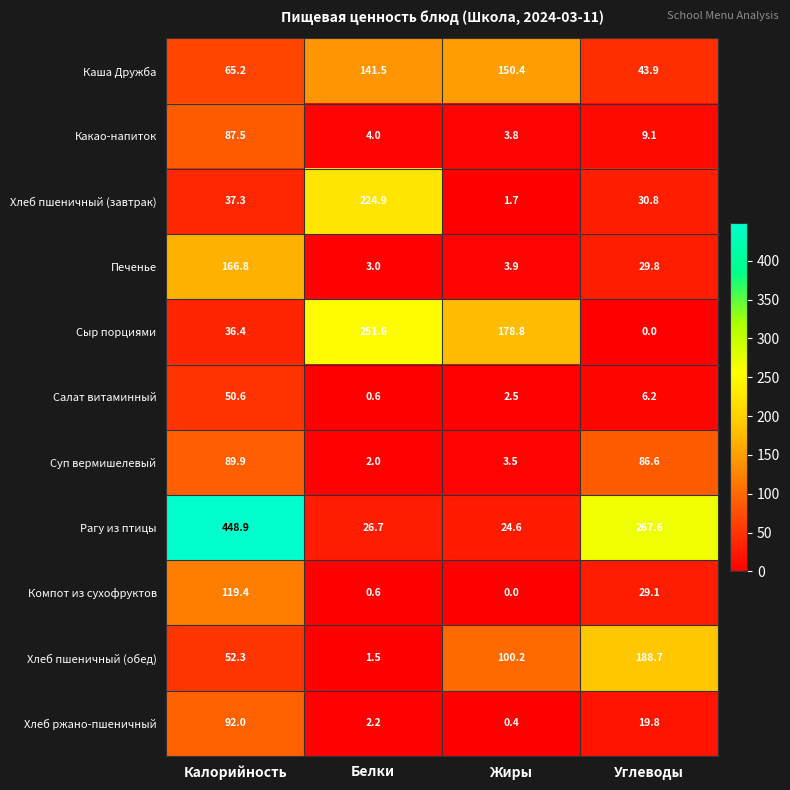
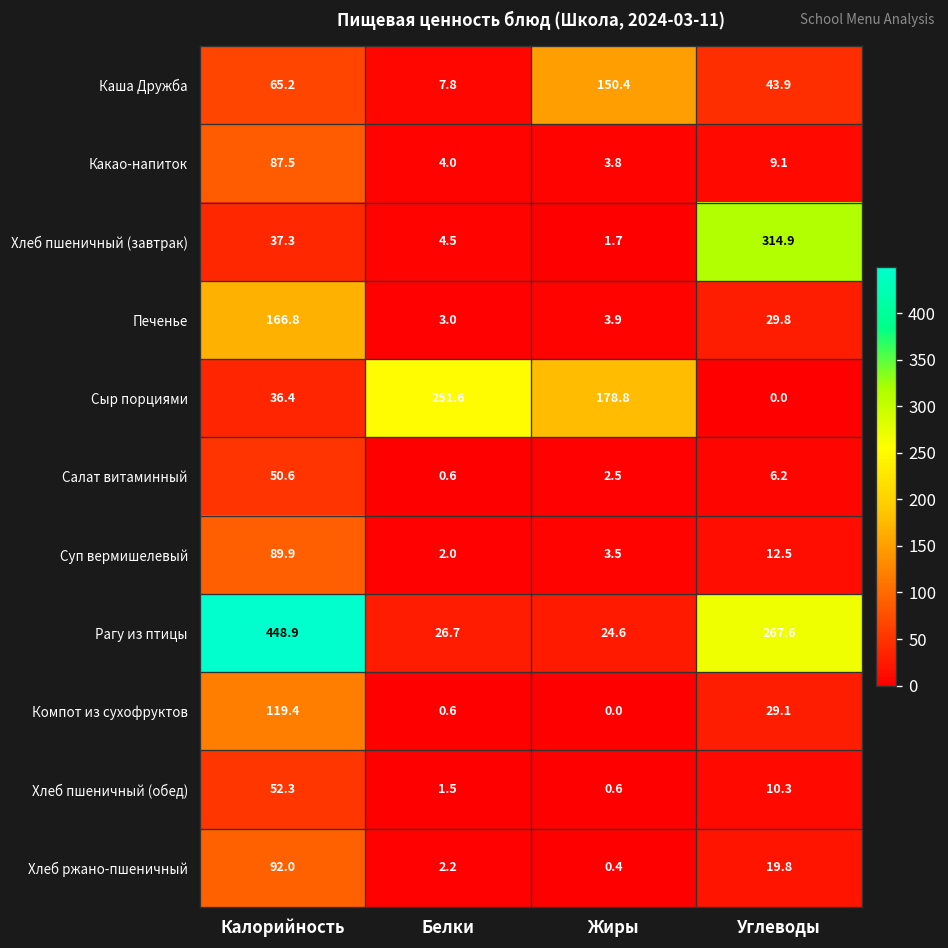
  {
    "Каша Дружба": {
      "Калорийность": 65.2,
-     "Белки": 141.5,
+     "Белки": 7.8,
      "Жиры": 150.4,
      "Углеводы": 43.9
    },
    "Какао-напиток": {
      "Калорийность": 87.5,
      "Белки": 4.0,
      "Жиры": 3.8,
      "Углеводы": 9.1
    },
    "Хлеб пшеничный (завтрак)": {
      "Калорийность": 37.3,
-     "Белки": 224.9,
+     "Белки": 4.5,
      "Жиры": 1.7,
-     "Углеводы": 30.8
+     "Углеводы": 314.9
    },
    "Печенье": {
      "Калорийность": 166.8,
      "Белки": 3.0,
      "Жиры": 3.9,
      "Углеводы": 29.8
    },
    "Сыр порциями": {
      "Калорийность": 36.4,
      "Белки": 251.6,
      "Жиры": 178.8,
      "Углеводы": 0.0
    },
    "Салат витаминный": {
      "Калорийность": 50.6,
      "Белки": 0.6,
      "Жиры": 2.5,
      "Углеводы": 6.2
    },
    "Суп вермишелевый": {
      "Калорийность": 89.9,
      "Белки": 2.0,
      "Жиры": 3.5,
-     "Углеводы": 86.6
+     "Углеводы": 12.5
    },
    "Рагу из птицы": {
      "Калорийность": 448.9,
      "Белки": 26.7,
      "Жиры": 24.6,
      "Углеводы": 267.6
    },
    "Компот из сухофруктов": {
      "Калорийность": 119.4,
      "Белки": 0.6,
      "Жиры": 0.0,
      "Углеводы": 29.1
    },
    "Хлеб пшеничный (обед)": {
      "Калорийность": 52.3,
      "Белки": 1.5,
-     "Жиры": 100.2,
-     "Углеводы": 188.7
+     "Жиры": 0.6,
+     "Углеводы": 10.3
    },
    "Хлеб ржано-пшеничный": {
      "Калорийность": 92.0,
      "Белки": 2.2,
      "Жиры": 0.4,
      "Углеводы": 19.8
    }
  }
